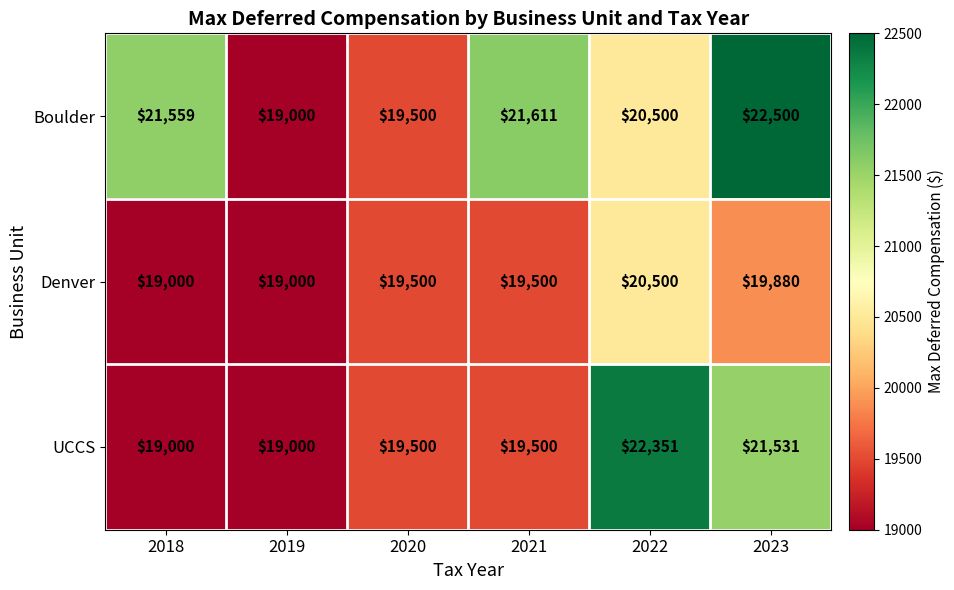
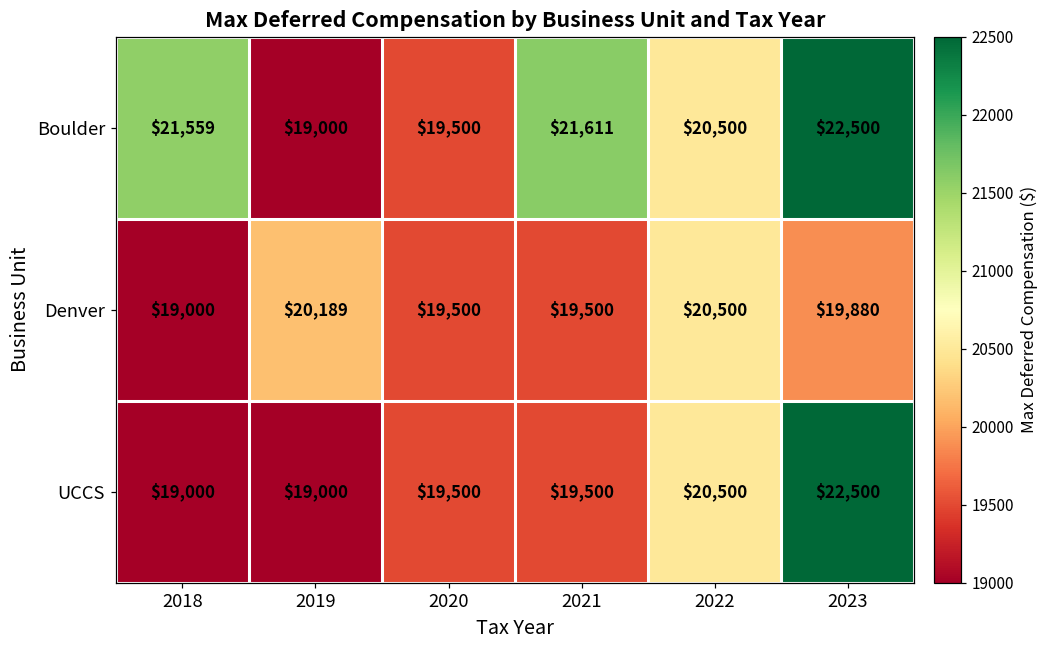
  {
    "Boulder": {
      "2018": "$21,559",
      "2019": "$19,000",
      "2020": "$19,500",
      "2021": "$21,611",
      "2022": "$20,500",
      "2023": "$22,500"
    },
    "Denver": {
      "2018": "$19,000",
-     "2019": "$19,000",
+     "2019": "$20,189",
      "2020": "$19,500",
      "2021": "$19,500",
      "2022": "$20,500",
      "2023": "$19,880"
    },
    "UCCS": {
      "2018": "$19,000",
      "2019": "$19,000",
      "2020": "$19,500",
      "2021": "$19,500",
-     "2022": "$22,351",
-     "2023": "$21,531"
+     "2022": "$20,500",
+     "2023": "$22,500"
    }
  }
